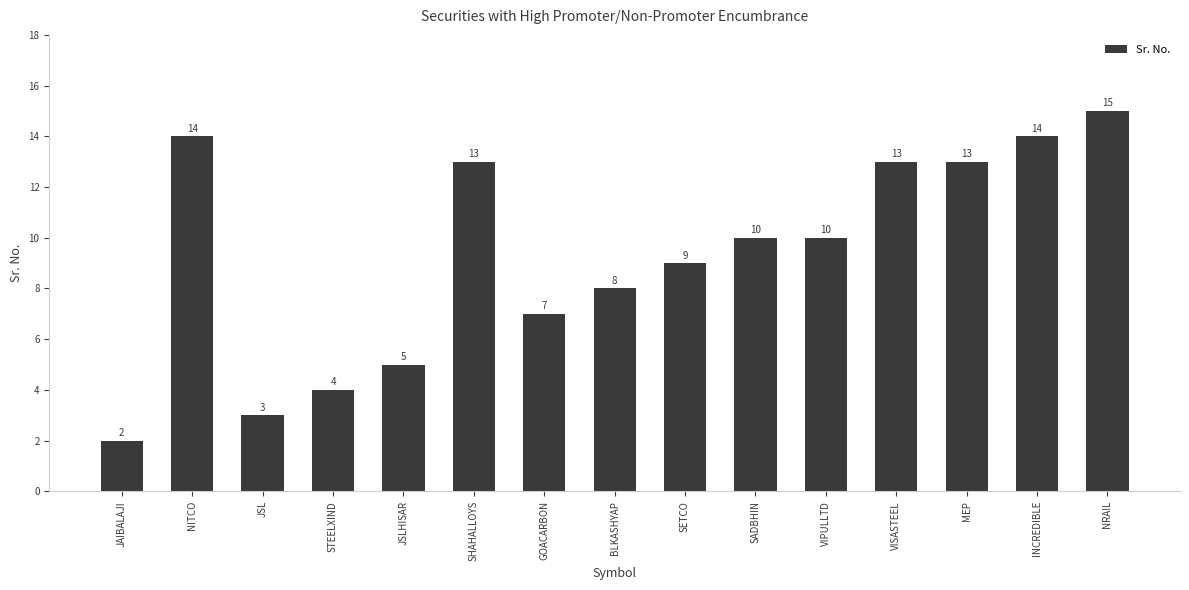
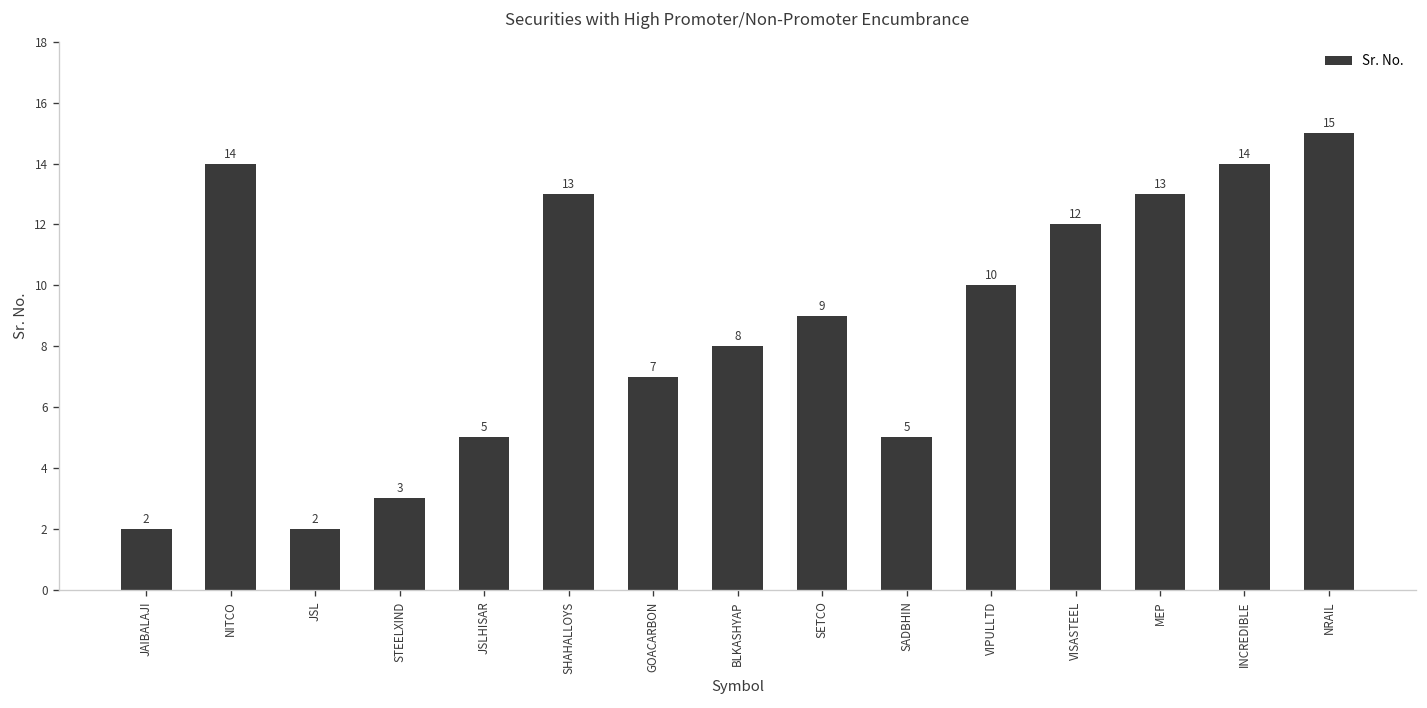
  {
    "JAIBALAJI": 2,
    "NITCO": 14,
-   "JSL": 3,
-   "STEELXIND": 4,
+   "JSL": 2,
+   "STEELXIND": 3,
    "JSLHISAR": 5,
    "SHAHALLOYS": 13,
    "GOACARBON": 7,
    "BLKASHYAP": 8,
    "SETCO": 9,
-   "SADBHIN": 10,
+   "SADBHIN": 5,
    "VIPULLTD": 10,
-   "VISASTEEL": 13,
+   "VISASTEEL": 12,
    "MEP": 13,
    "INCREDIBLE": 14,
    "NRAIL": 15
  }
